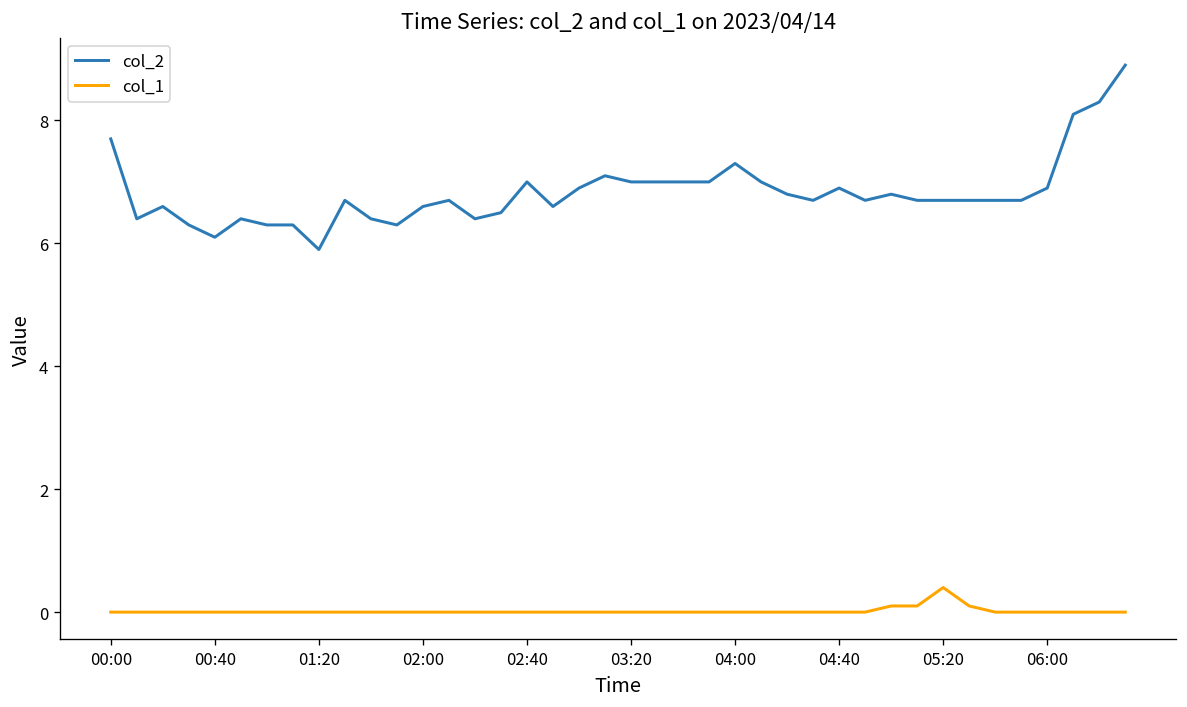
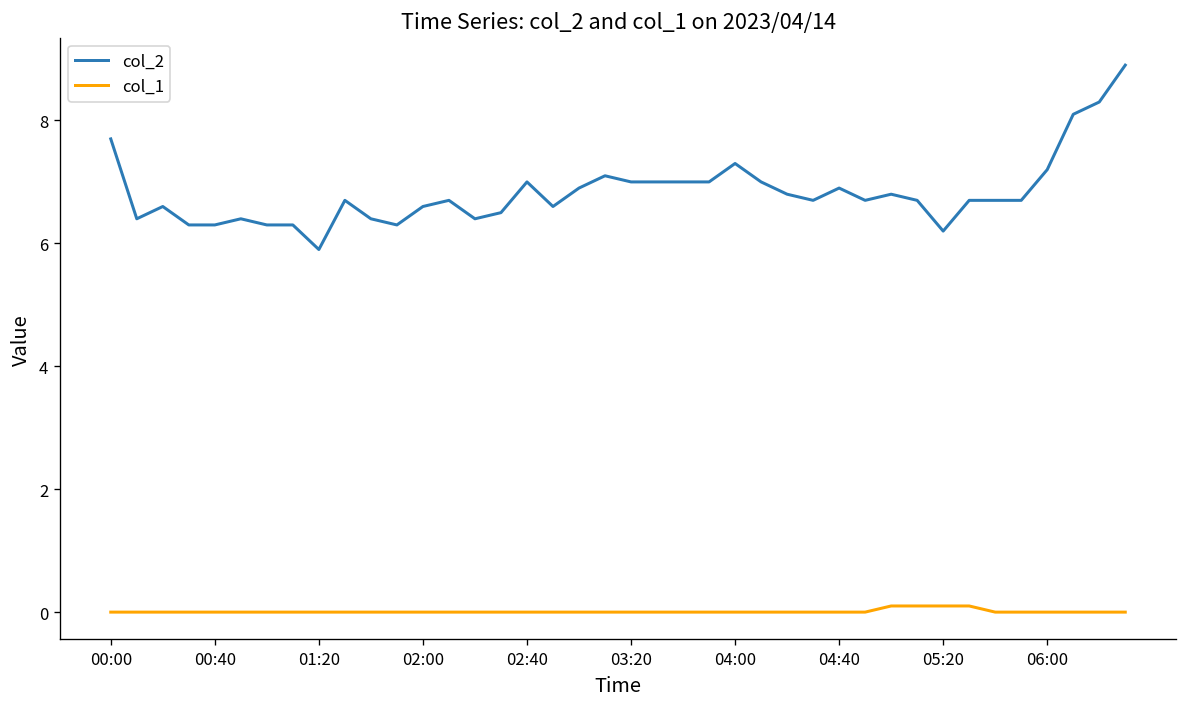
  {
    "col_2": {
      "00:00": 7.7,
-     "00:40": 6.1,
+     "00:40": 6.3,
      "01:20": 5.9,
      "02:00": 6.6,
      "02:40": 7.0,
      "03:20": 7.0,
      "04:00": 7.3,
      "04:40": 6.9,
-     "05:20": 6.7,
-     "06:00": 6.9
+     "05:20": 6.2,
+     "06:00": 7.2
    },
    "col_1": {
      "00:00": 0.0,
      "00:40": 0.0,
      "01:20": 0.0,
      "02:00": 0.0,
      "02:40": 0.0,
      "03:20": 0.0,
      "04:00": 0.0,
      "04:40": 0.0,
-     "05:20": 0.4,
+     "05:20": 0.1,
      "06:00": 0.0
    }
  }
